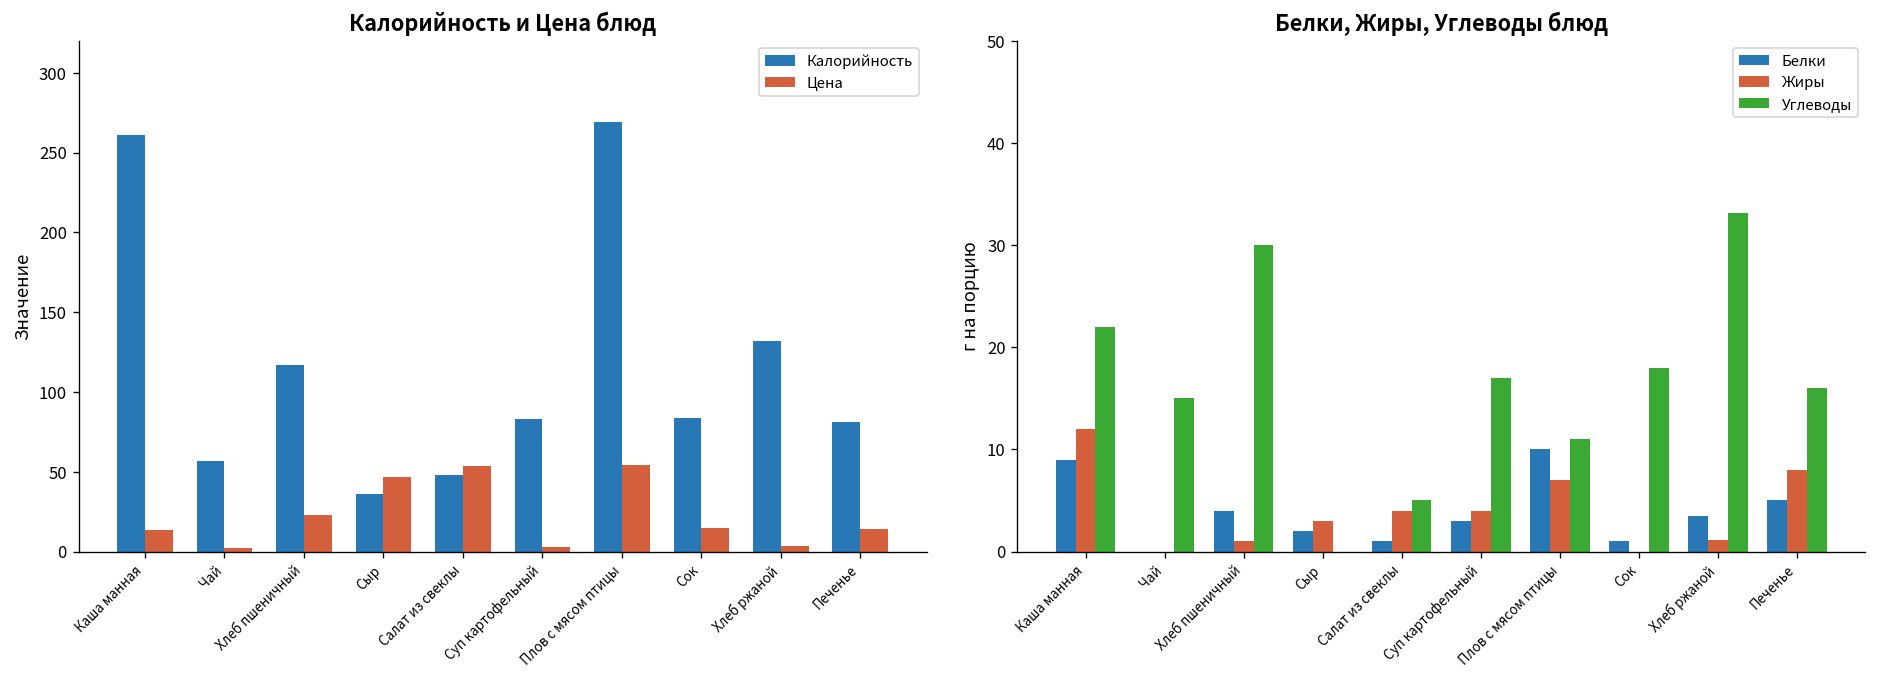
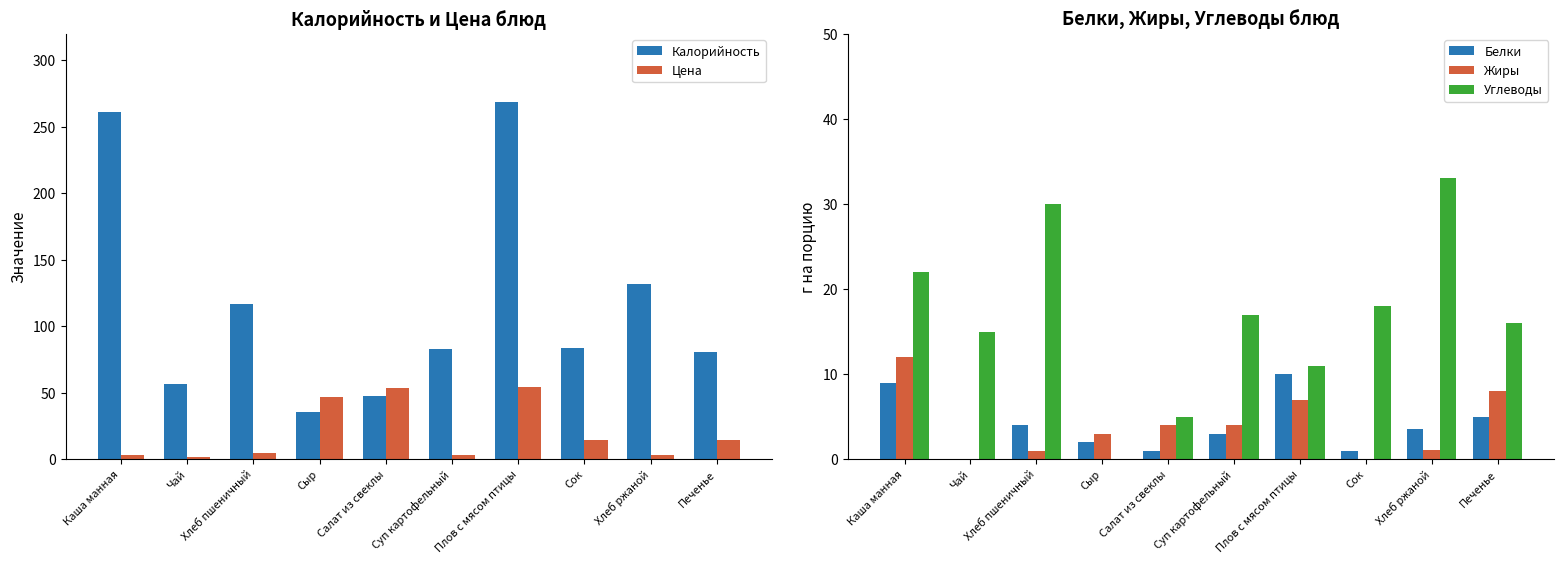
  {
    "Калорийность и Цена блюд": {
      "Калорийность": {
        "Каша манная": 261,
        "Чай": 57,
        "Хлеб пшеничный": 117,
        "Сыр": 36,
        "Салат из свеклы": 48,
        "Суп картофельный": 83,
        "Плов с мясом птицы": 269,
        "Сок": 84,
        "Хлеб ржаной": 132,
        "Печенье": 81
      },
      "Цена": {
-       "Каша манная": 13,
+       "Каша манная": 3,
        "Чай": 2,
-       "Хлеб пшеничный": 23,
+       "Хлеб пшеничный": 5,
        "Сыр": 47,
        "Салат из свеклы": 54,
        "Суп картофельный": 3,
        "Плов с мясом птицы": 54,
        "Сок": 15,
        "Хлеб ржаной": 4,
        "Печенье": 14
      }
    },
    "Белки, Жиры, Углеводы блюд": {
      "Белки": {
        "Каша манная": 9,
        "Чай": 0,
        "Хлеб пшеничный": 4,
        "Сыр": 2,
        "Салат из свеклы": 1,
        "Суп картофельный": 3,
        "Плов с мясом птицы": 10,
        "Сок": 1,
        "Хлеб ржаной": 4,
        "Печенье": 5
      },
      "Жиры": {
        "Каша манная": 12,
        "Чай": 0,
        "Хлеб пшеничный": 1,
        "Сыр": 3,
        "Салат из свеклы": 4,
        "Суп картофельный": 4,
        "Плов с мясом птицы": 7,
        "Сок": 0,
        "Хлеб ржаной": 1,
        "Печенье": 8
      },
      "Углеводы": {
        "Каша манная": 22,
        "Чай": 15,
        "Хлеб пшеничный": 30,
        "Сыр": 0,
        "Салат из свеклы": 5,
        "Суп картофельный": 17,
        "Плов с мясом птицы": 11,
        "Сок": 18,
        "Хлеб ржаной": 33,
        "Печенье": 16
      }
    }
  }
